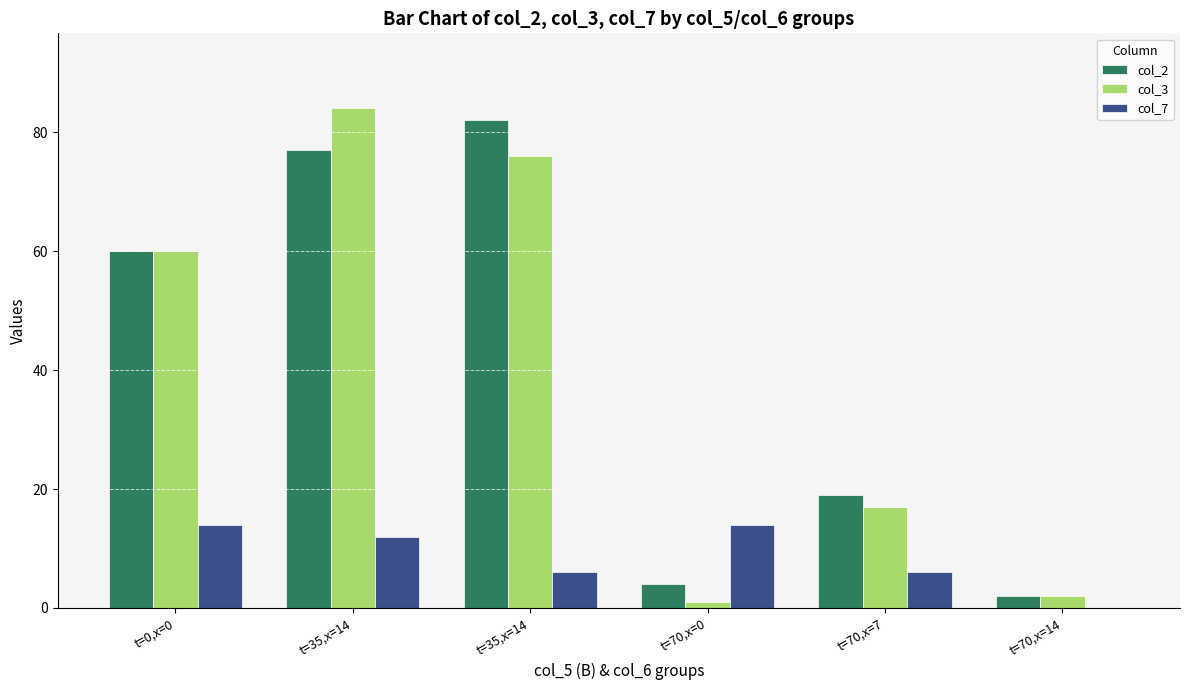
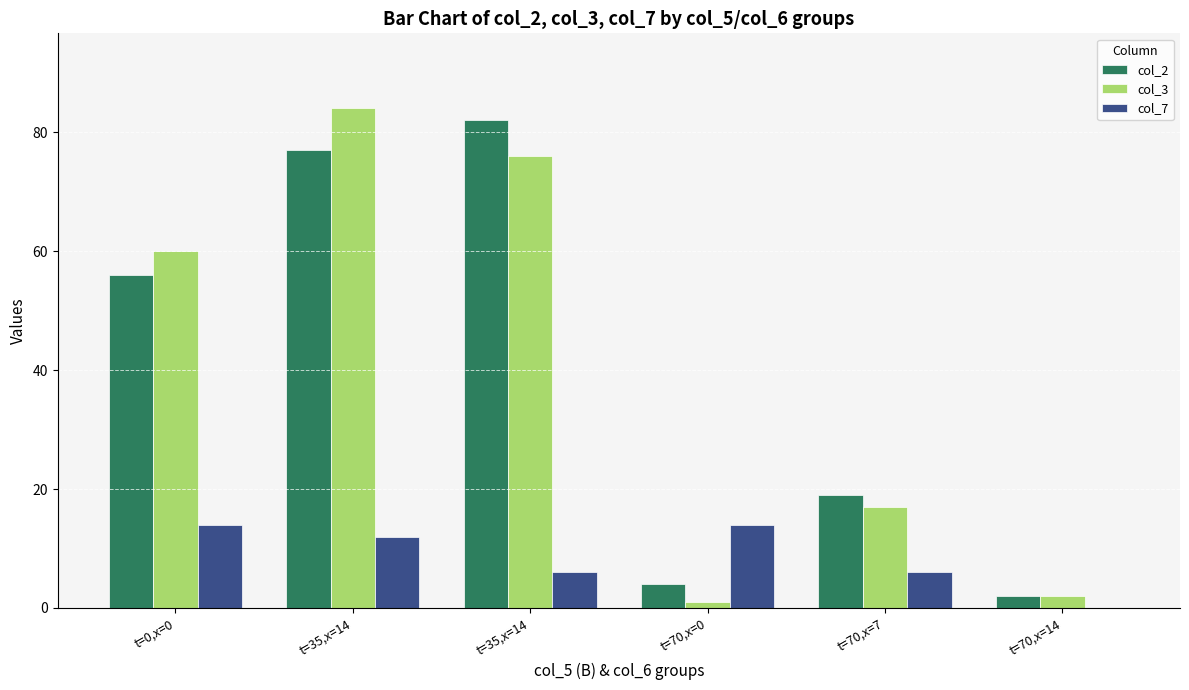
  {
    "col_2": {
-     "t=0,x=0": 60,
+     "t=0,x=0": 56,
      "t=70,x=0": 4,
      "t=70,x=7": 19,
      "t=70,x=14": 2
    },
    "col_3": {
      "t=0,x=0": 60,
      "t=70,x=0": 1,
      "t=70,x=7": 17,
      "t=70,x=14": 2
    },
    "col_7": {
      "t=0,x=0": 14,
      "t=70,x=0": 14,
      "t=70,x=7": 6,
      "t=70,x=14": 0
    }
  }
